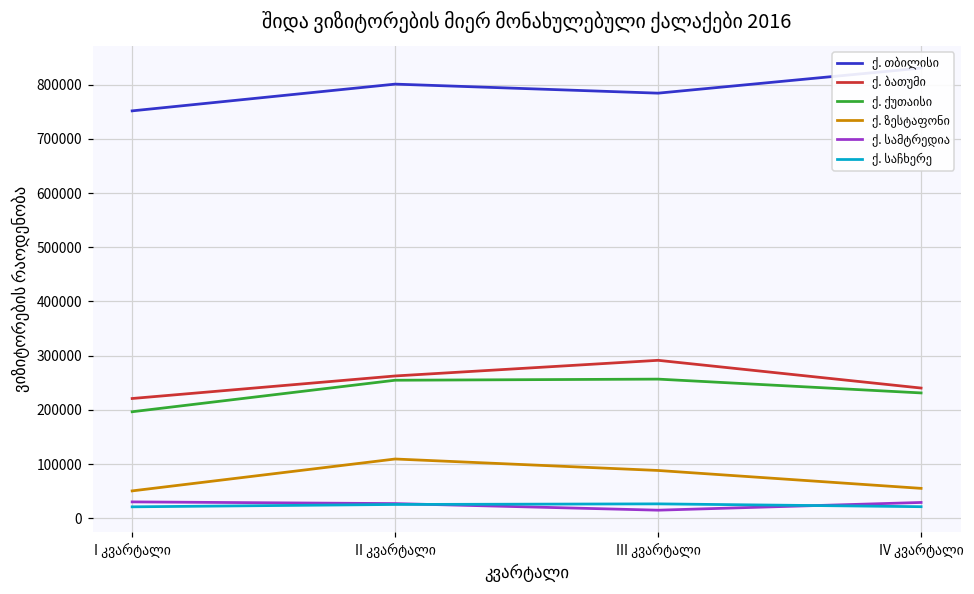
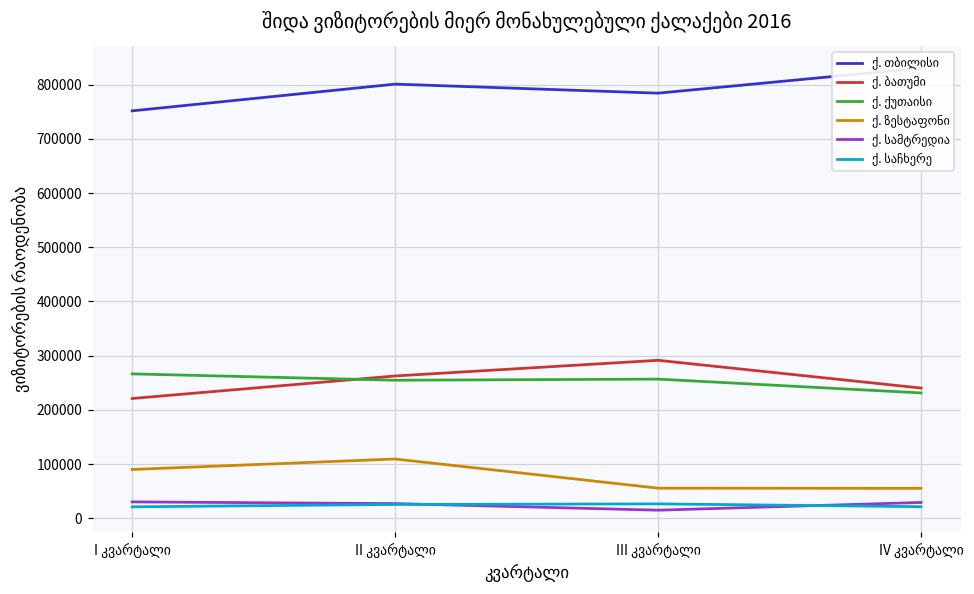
  {
    "ქ. თბილისი": {
      "I კვარტალი": 750000,
      "II კვარტალი": 800000,
      "III კვარტალი": 780000
    },
    "ქ. ბათუმი": {
      "I კვარტალი": 220000,
      "II კვარტალი": 260000,
      "III კვარტალი": 290000,
      "IV კვარტალი": 240000
    },
    "ქ. ქუთაისი": {
-     "I კვარტალი": 200000,
+     "I კვარტალი": 270000,
      "II კვარტალი": 250000,
      "III კვარტალი": 260000,
      "IV კვარტალი": 230000
    },
    "ქ. ზესტაფონი": {
-     "I კვარტალი": 50000,
+     "I კვარტალი": 90000,
      "II კვარტალი": 110000,
-     "III კვარტალი": 90000,
+     "III კვარტალი": 60000,
      "IV კვარტალი": 60000
    },
    "ქ. სამტრედია": {
      "I კვარტალი": 30000,
      "III კვარტალი": 10000,
      "IV კვარტალი": 30000
    },
    "ქ. საჩხერე": {
      "I კვარტალი": 20000,
      "III კვარტალი": 30000,
      "IV კვარტალი": 20000
    }
  }
